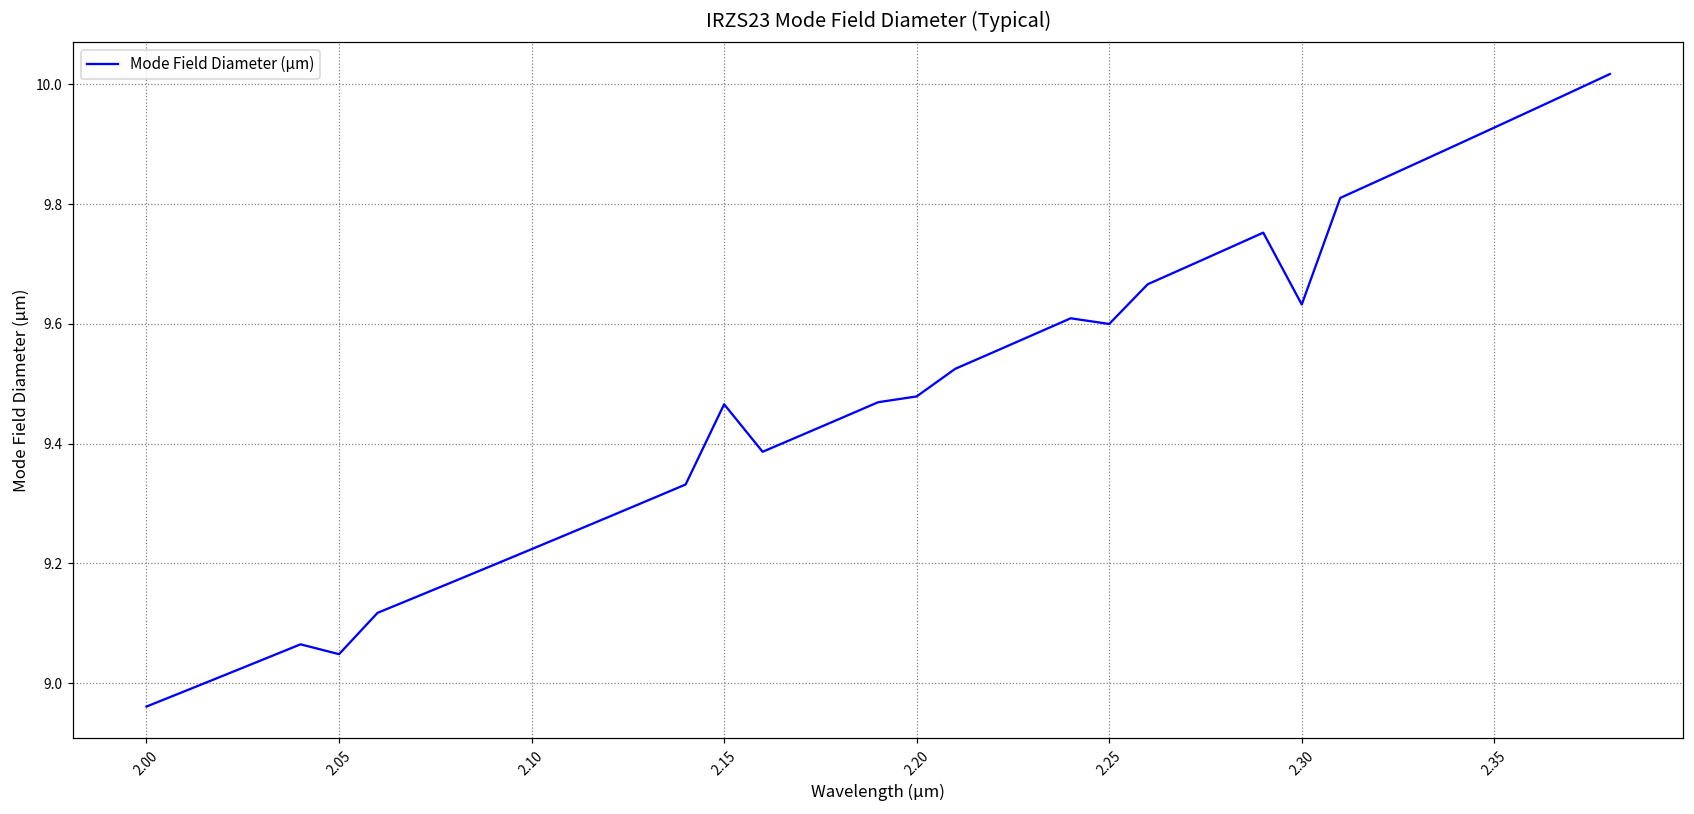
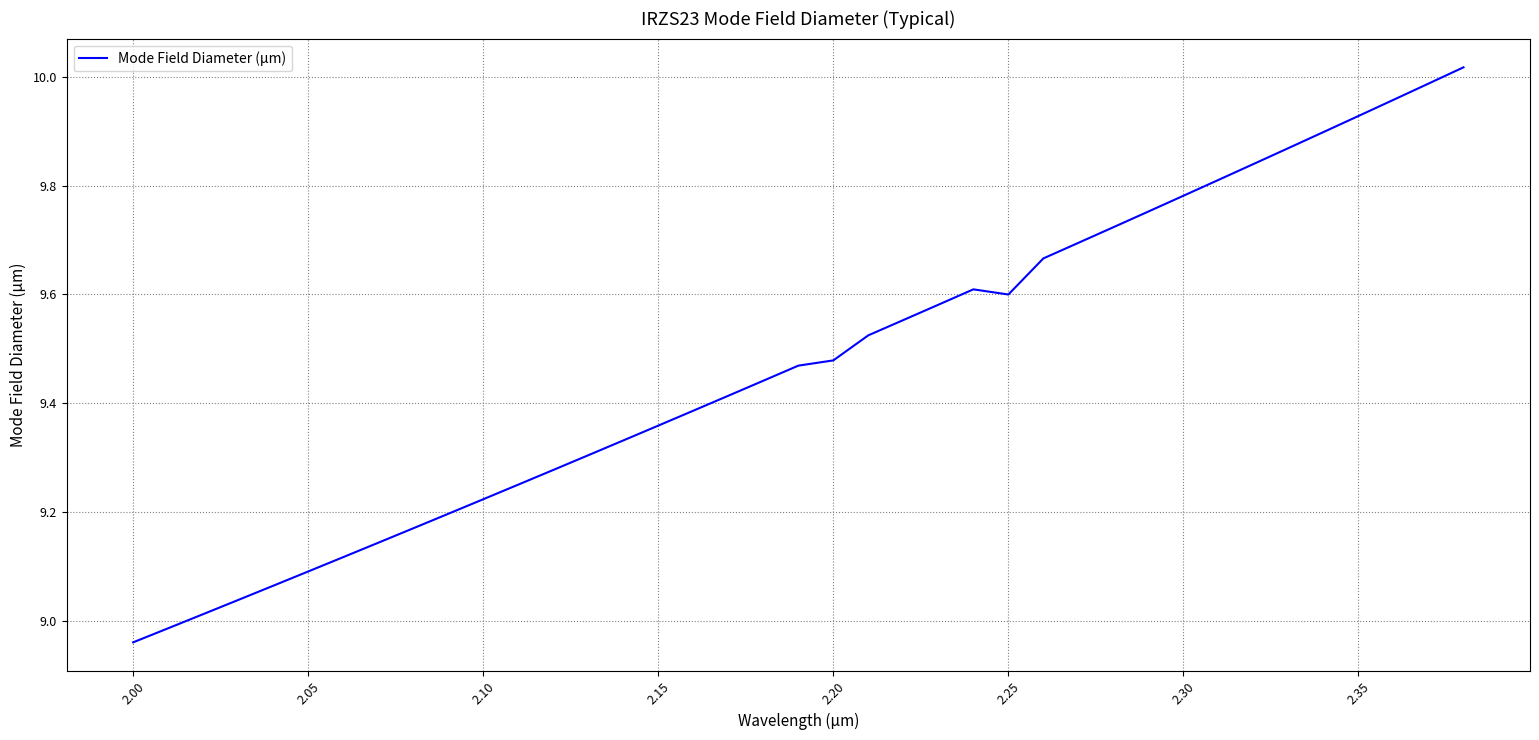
  {
    "2.00": 8.96,
-   "2.05": 9.05,
+   "2.05": 9.09,
    "2.10": 9.22,
-   "2.15": 9.47,
+   "2.15": 9.36,
    "2.20": 9.48,
    "2.25": 9.60,
-   "2.30": 9.63,
+   "2.30": 9.78,
    "2.35": 9.93
  }
